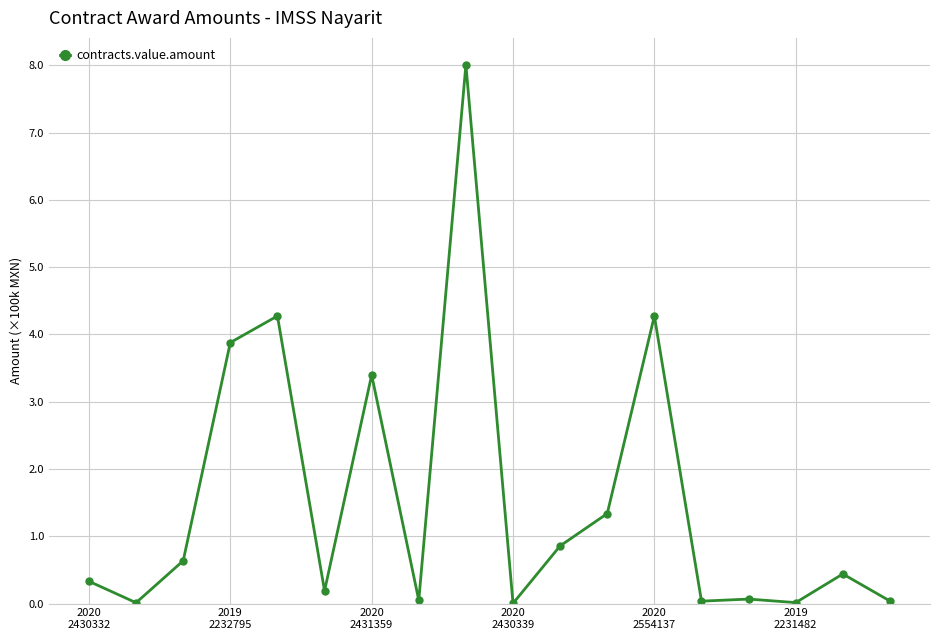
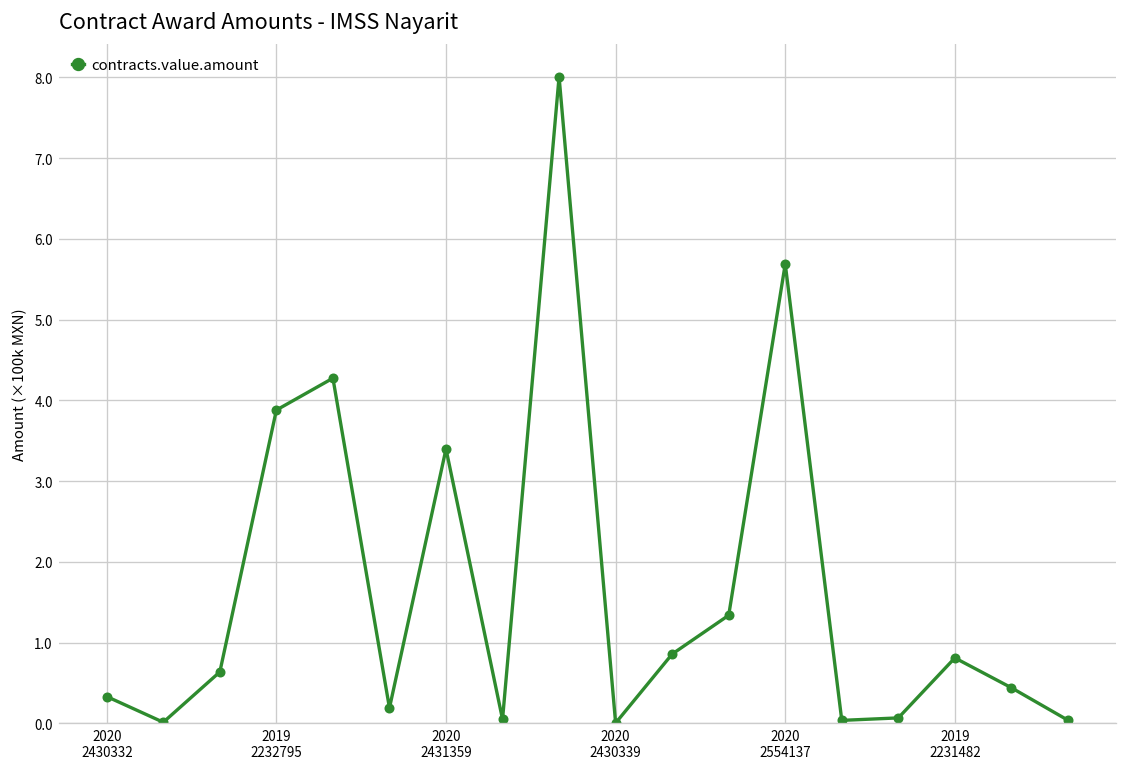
  {
    "2020 2430332": 0.3,
    "2019 2232795": 3.9,
    "2020 2431359": 3.4,
    "2020 2430339": 0.0,
-   "2020 2554137": 4.3,
-   "2019 2231482": 0.0
+   "2020 2554137": 5.7,
+   "2019 2231482": 0.8
  }
